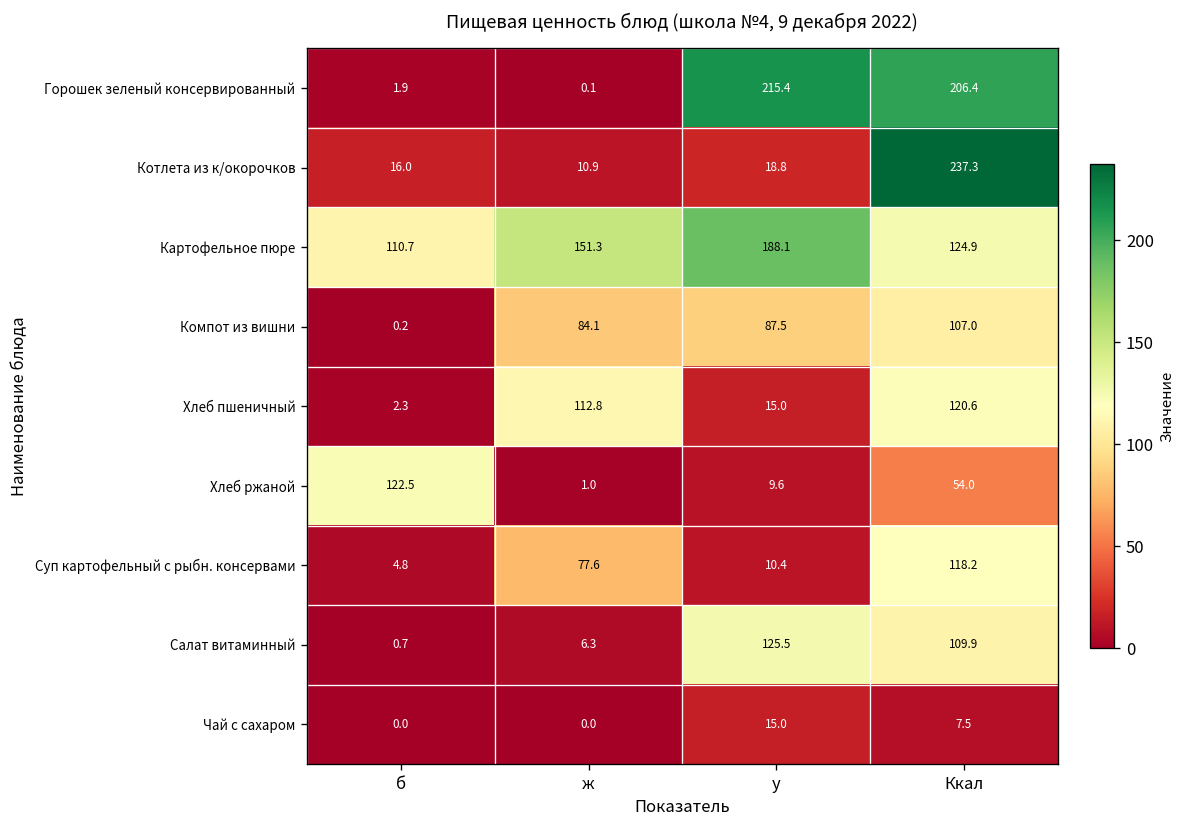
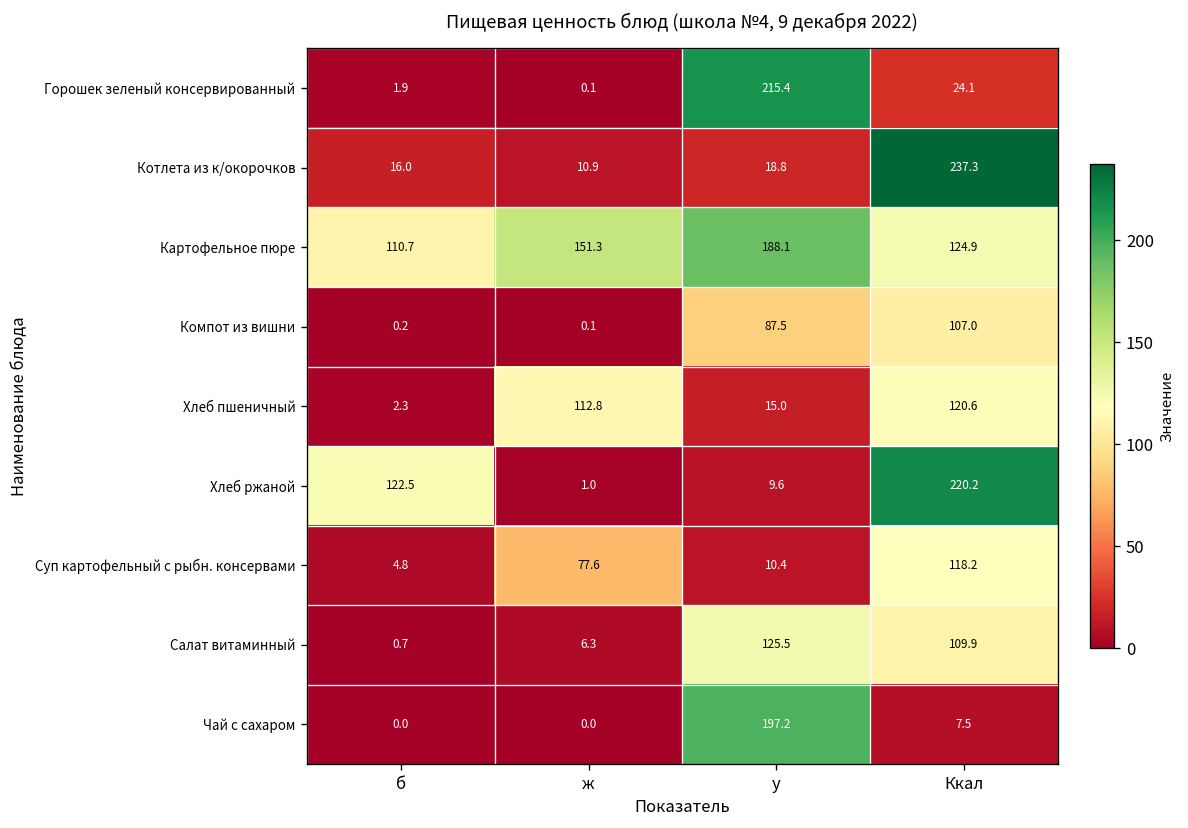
  {
    "Горошек зеленый консервированный": {
      "б": 1.9,
      "ж": 0.1,
      "у": 215.4,
-     "Ккал": 206.4
+     "Ккал": 24.1
    },
    "Котлета из к/окорочков": {
      "б": 16.0,
      "ж": 10.9,
      "у": 18.8,
      "Ккал": 237.3
    },
    "Картофельное пюре": {
      "б": 110.7,
      "ж": 151.3,
      "у": 188.1,
      "Ккал": 124.9
    },
    "Компот из вишни": {
      "б": 0.2,
-     "ж": 84.1,
+     "ж": 0.1,
      "у": 87.5,
      "Ккал": 107.0
    },
    "Хлеб пшеничный": {
      "б": 2.3,
      "ж": 112.8,
      "у": 15.0,
      "Ккал": 120.6
    },
    "Хлеб ржаной": {
      "б": 122.5,
      "ж": 1.0,
      "у": 9.6,
-     "Ккал": 54.0
+     "Ккал": 220.2
    },
    "Суп картофельный с рыбн. консервами": {
      "б": 4.8,
      "ж": 77.6,
      "у": 10.4,
      "Ккал": 118.2
    },
    "Салат витаминный": {
      "б": 0.7,
      "ж": 6.3,
      "у": 125.5,
      "Ккал": 109.9
    },
    "Чай с сахаром": {
      "б": 0.0,
      "ж": 0.0,
-     "у": 15.0,
+     "у": 197.2,
      "Ккал": 7.5
    }
  }
